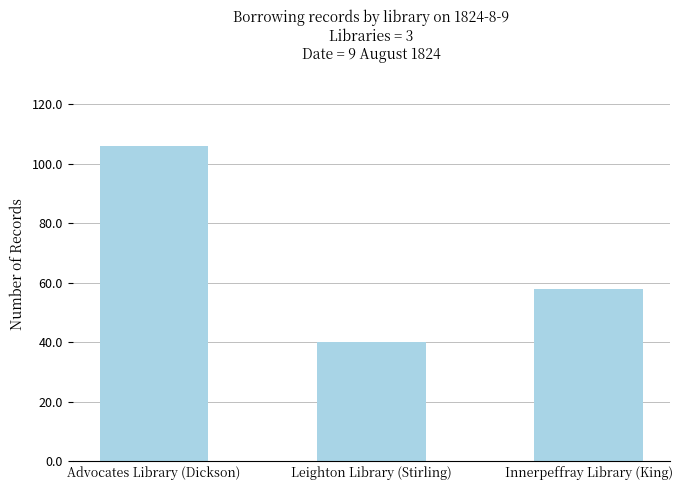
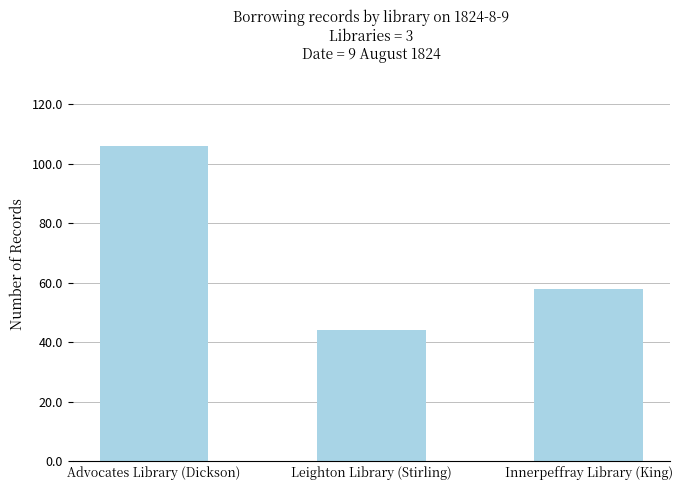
  {
    "Advocates Library (Dickson)": 106,
-   "Leighton Library (Stirling)": 40,
+   "Leighton Library (Stirling)": 44,
    "Innerpeffray Library (King)": 58
  }
